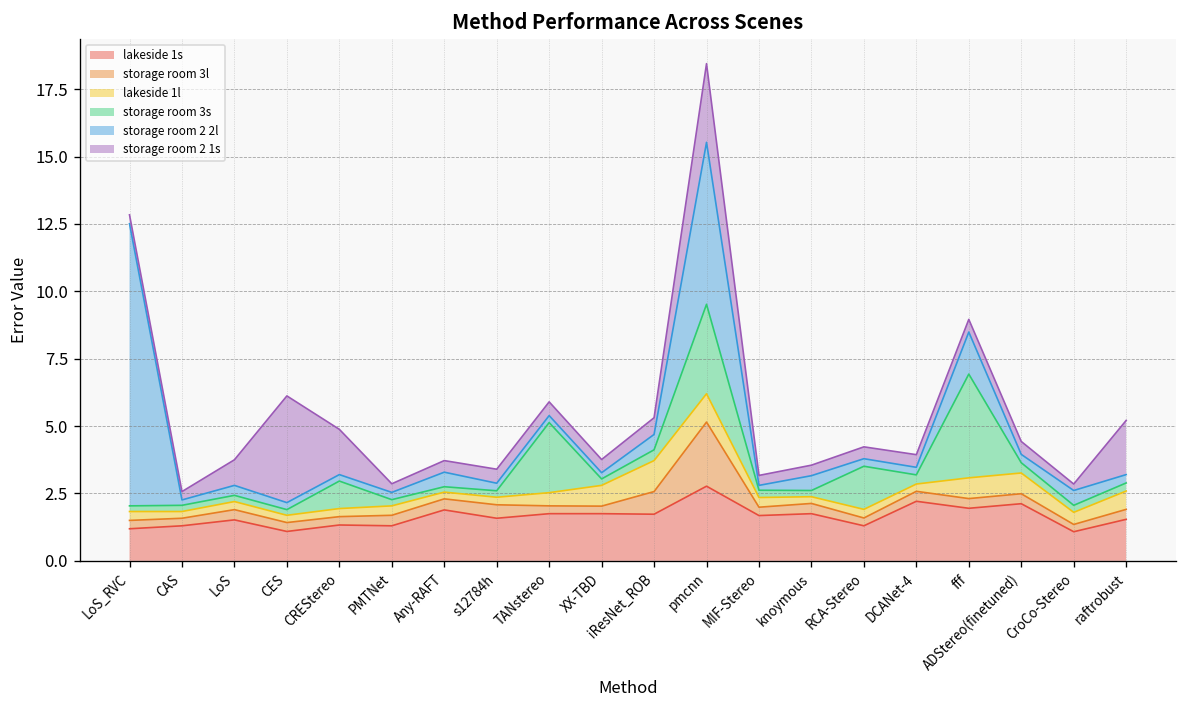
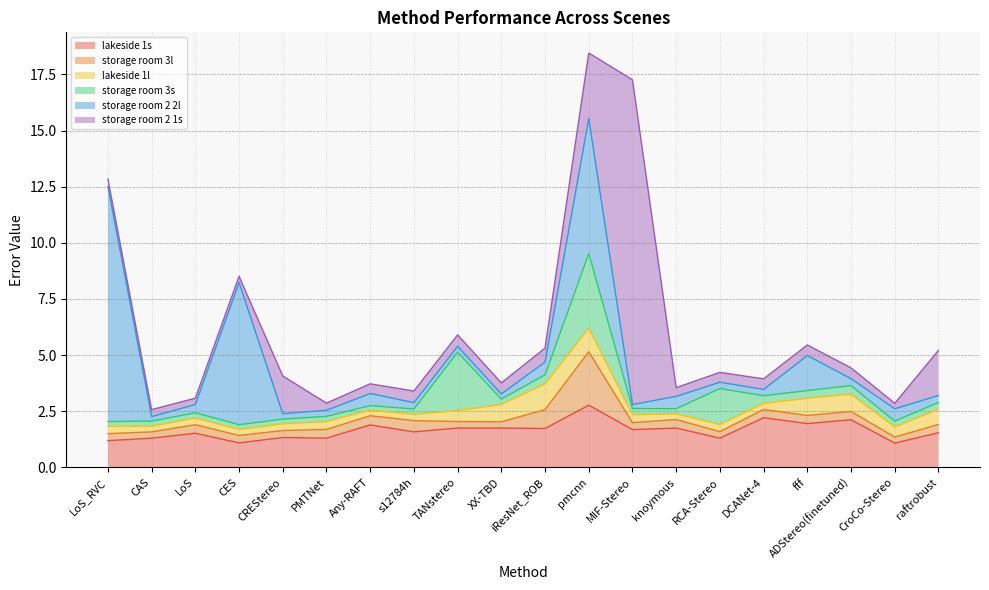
  {
    "storage room 3s": {
      "LoS_RVC": 0.2,
      "CAS": 0.2,
      "LoS": 0.2,
      "CES": 0.2,
-     "CREStereo": 1.0,
+     "CREStereo": 0.2,
      "PMTNet": 0.2,
      "Any-RAFT": 0.2,
      "s12784h": 0.2,
      "TANstereo": 2.6,
      "XX-TBD": 0.2,
      "iResNet_ROB": 0.4,
      "pmcnn": 3.3,
      "MIF-Stereo": 0.3,
      "knoymous": 0.2,
      "RCA-Stereo": 1.6,
      "DCANet-4": 0.3,
-     "fff": 3.8,
+     "fff": 0.3,
      "ADStereo(finetuned)": 0.4,
      "CroCo-Stereo": 0.3,
      "raftrobust": 0.3
    },
    "storage room 2 2l": {
      "LoS_RVC": 10.5,
      "CAS": 0.2,
      "LoS": 0.4,
-     "CES": 0.3,
+     "CES": 6.3,
      "CREStereo": 0.2,
      "PMTNet": 0.3,
      "Any-RAFT": 0.5,
      "s12784h": 0.3,
      "TANstereo": 0.3,
      "XX-TBD": 0.2,
      "iResNet_ROB": 0.6,
      "pmcnn": 6.0,
      "MIF-Stereo": 0.2,
      "knoymous": 0.6,
      "RCA-Stereo": 0.3,
      "DCANet-4": 0.3,
      "fff": 1.6,
      "ADStereo(finetuned)": 0.3,
      "CroCo-Stereo": 0.6,
      "raftrobust": 0.3
    },
    "storage room 2 1s": {
      "LoS_RVC": 0.3,
      "CAS": 0.3,
-     "LoS": 1.0,
-     "CES": 4.0,
+     "LoS": 0.3,
+     "CES": 0.3,
      "CREStereo": 1.7,
      "PMTNet": 0.3,
      "Any-RAFT": 0.4,
      "s12784h": 0.5,
      "TANstereo": 0.5,
      "XX-TBD": 0.5,
      "iResNet_ROB": 0.6,
      "pmcnn": 2.9,
-     "MIF-Stereo": 0.4,
+     "MIF-Stereo": 14.5,
      "knoymous": 0.4,
      "RCA-Stereo": 0.4,
      "DCANet-4": 0.5,
      "fff": 0.5,
      "ADStereo(finetuned)": 0.5,
      "CroCo-Stereo": 0.2,
      "raftrobust": 2.0
    }
  }
